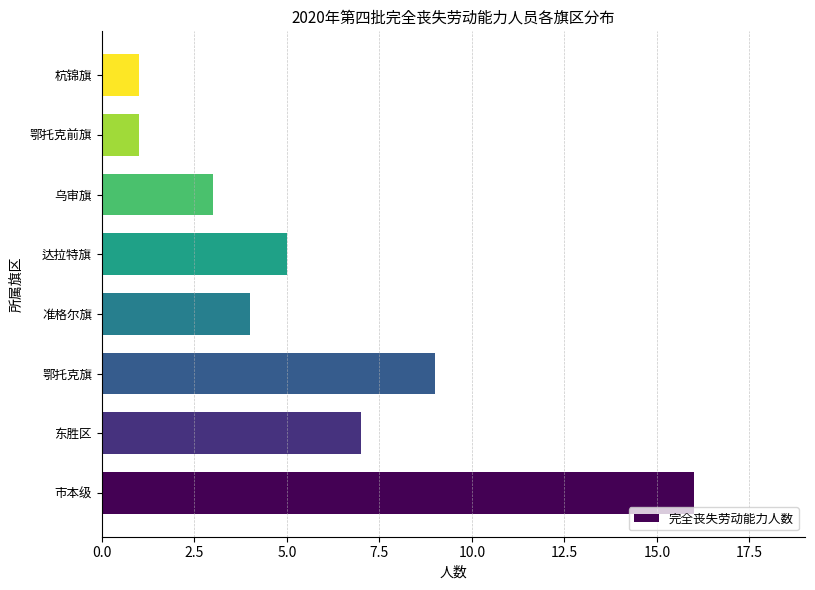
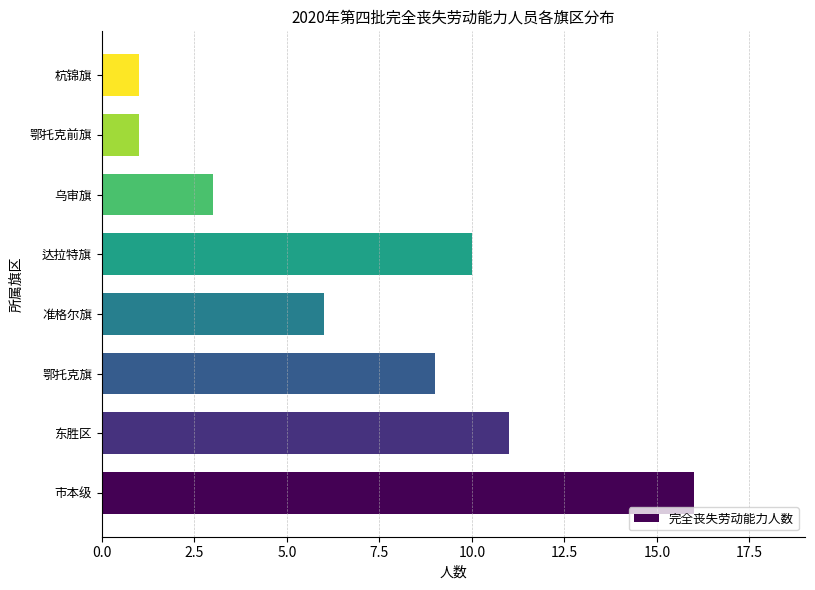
  {
    "杭锦旗": 1,
    "鄂托克前旗": 1,
    "乌审旗": 3,
-   "达拉特旗": 5,
-   "准格尔旗": 4,
+   "达拉特旗": 10,
+   "准格尔旗": 6,
    "鄂托克旗": 9,
-   "东胜区": 7,
+   "东胜区": 11,
    "市本级": 16
  }
